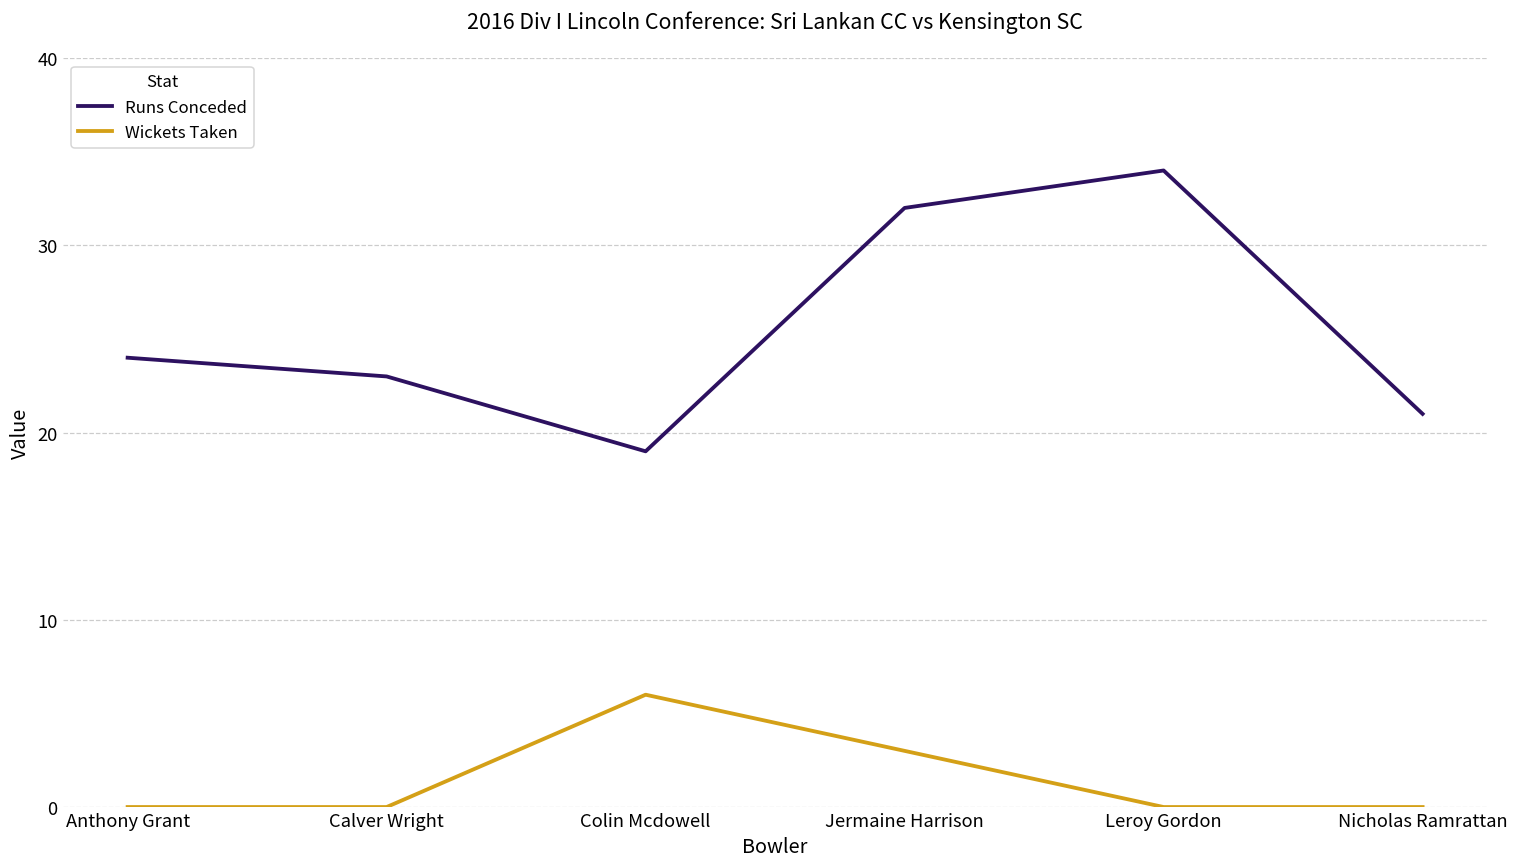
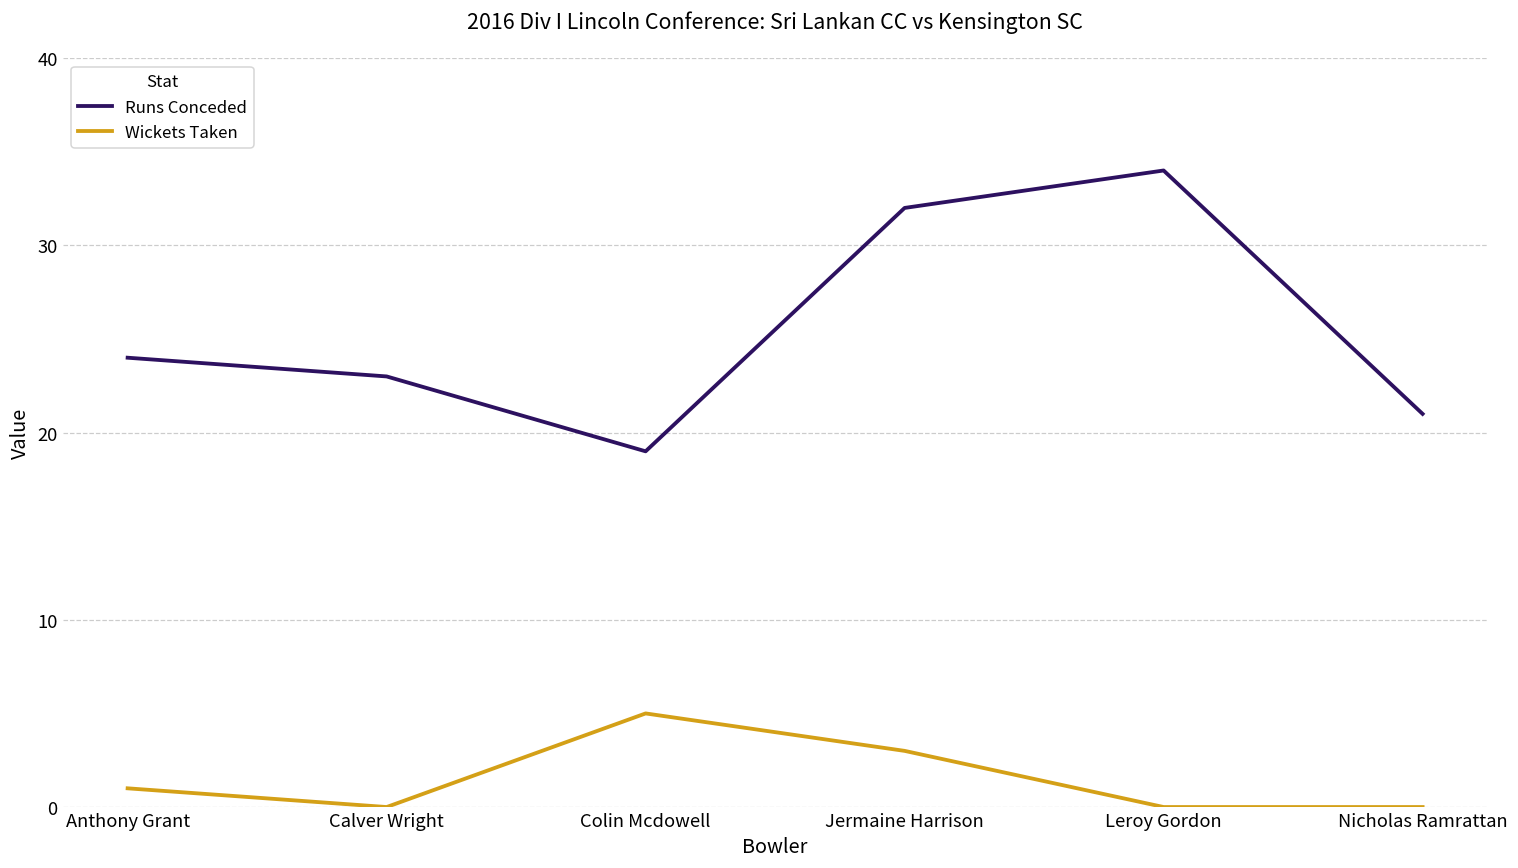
  {
    "Runs Conceded": {
      "Anthony Grant": 24,
      "Calver Wright": 23,
      "Colin Mcdowell": 19,
      "Jermaine Harrison": 32,
      "Leroy Gordon": 34,
      "Nicholas Ramrattan": 21
    },
    "Wickets Taken": {
-     "Anthony Grant": 0,
+     "Anthony Grant": 1,
      "Calver Wright": 0,
-     "Colin Mcdowell": 6,
+     "Colin Mcdowell": 5,
      "Jermaine Harrison": 3,
      "Leroy Gordon": 0,
      "Nicholas Ramrattan": 0
    }
  }
